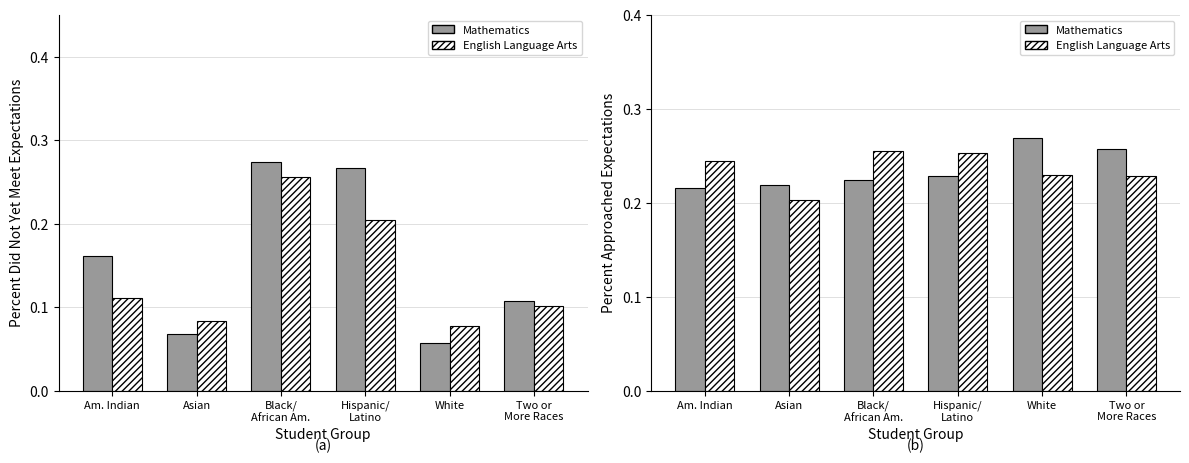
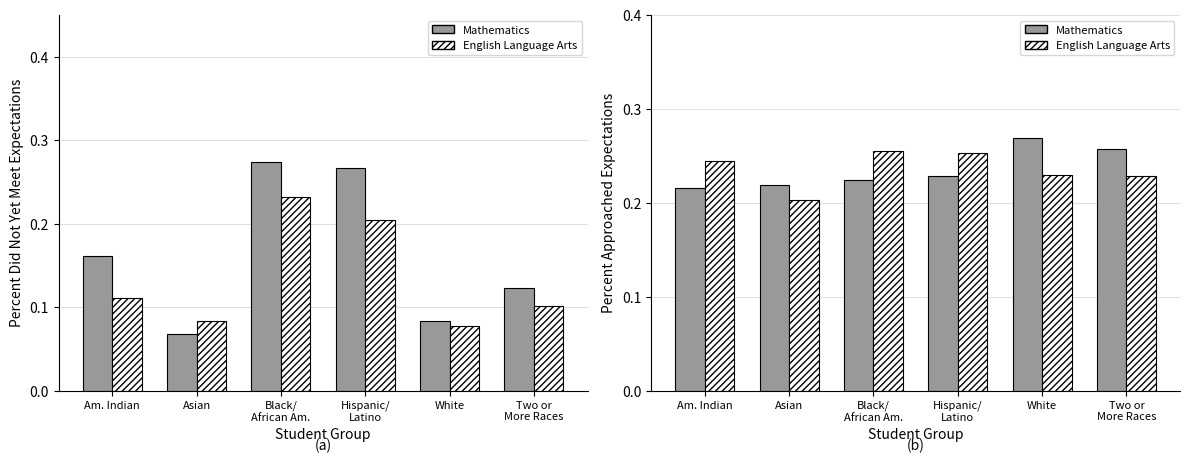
  {
    "(a)": {
      "Mathematics": {
        "Am. Indian": 0.16,
        "Asian": 0.07,
        "Black/ African Am.": 0.27,
        "Hispanic/ Latino": 0.27,
-       "White": 0.06,
-       "Two or More Races": 0.11
+       "White": 0.08,
+       "Two or More Races": 0.12
      },
      "English Language Arts": {
        "Am. Indian": 0.11,
        "Asian": 0.08,
-       "Black/ African Am.": 0.26,
+       "Black/ African Am.": 0.23,
        "Hispanic/ Latino": 0.20,
        "White": 0.08,
        "Two or More Races": 0.10
      }
    },
    "(b)": {
      "Mathematics": {
        "Am. Indian": 0.22,
        "Asian": 0.22,
        "Black/ African Am.": 0.22,
        "Hispanic/ Latino": 0.23,
        "White": 0.27,
        "Two or More Races": 0.26
      },
      "English Language Arts": {
        "Am. Indian": 0.25,
        "Asian": 0.20,
        "Black/ African Am.": 0.26,
        "Hispanic/ Latino": 0.25,
        "White": 0.23,
        "Two or More Races": 0.23
      }
    }
  }
